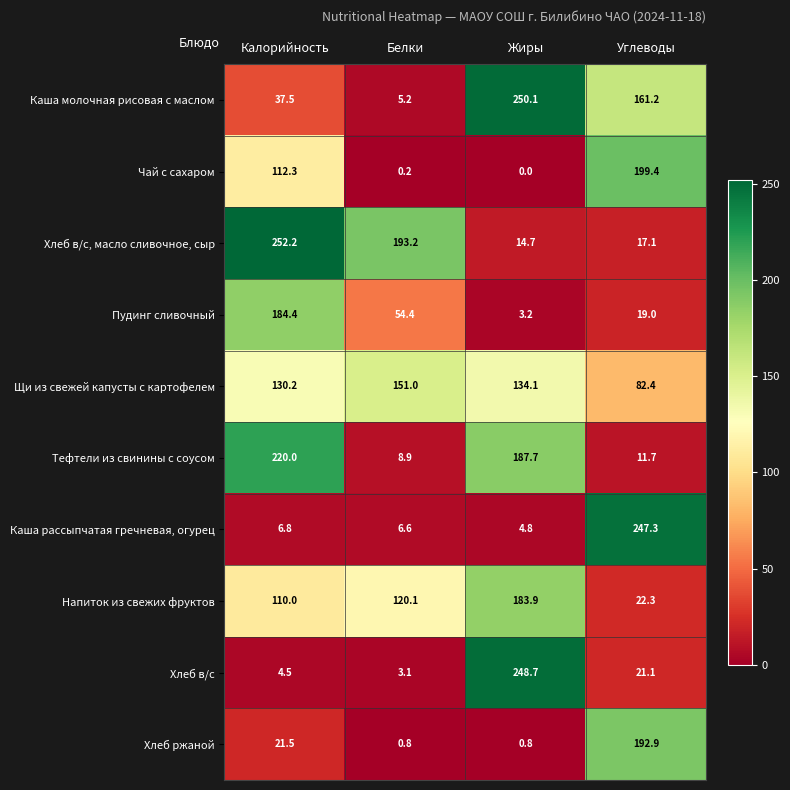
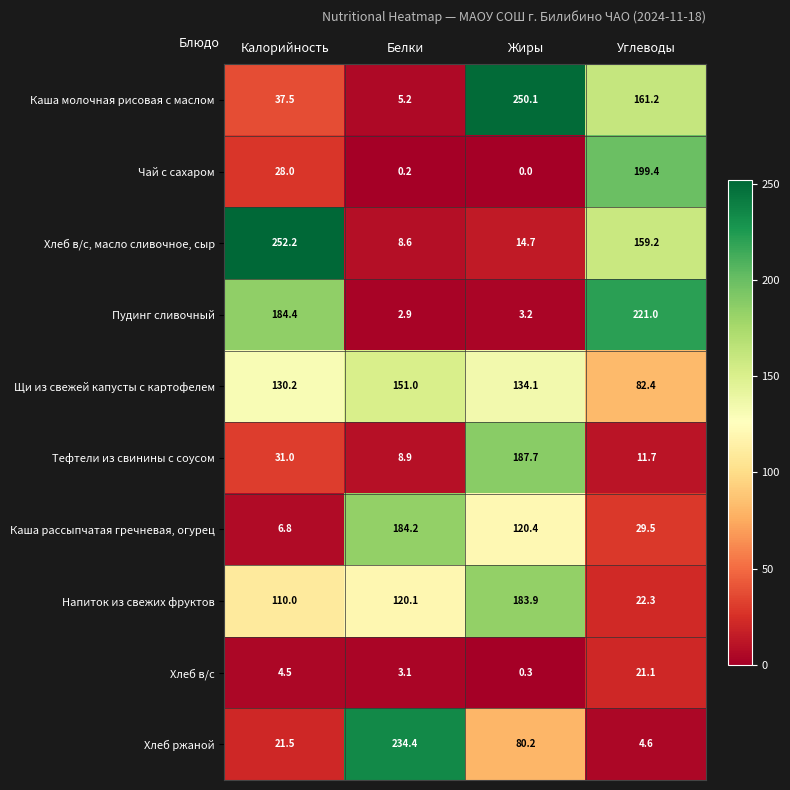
  {
    "Каша молочная рисовая с маслом": {
      "Калорийность": 37.5,
      "Белки": 5.2,
      "Жиры": 250.1,
      "Углеводы": 161.2
    },
    "Чай с сахаром": {
-     "Калорийность": 112.3,
+     "Калорийность": 28.0,
      "Белки": 0.2,
      "Жиры": 0.0,
      "Углеводы": 199.4
    },
    "Хлеб в/с, масло сливочное, сыр": {
      "Калорийность": 252.2,
-     "Белки": 193.2,
+     "Белки": 8.6,
      "Жиры": 14.7,
-     "Углеводы": 17.1
+     "Углеводы": 159.2
    },
    "Пудинг сливочный": {
      "Калорийность": 184.4,
-     "Белки": 54.4,
+     "Белки": 2.9,
      "Жиры": 3.2,
-     "Углеводы": 19.0
+     "Углеводы": 221.0
    },
    "Щи из свежей капусты с картофелем": {
      "Калорийность": 130.2,
      "Белки": 151.0,
      "Жиры": 134.1,
      "Углеводы": 82.4
    },
    "Тефтели из свинины с соусом": {
-     "Калорийность": 220.0,
+     "Калорийность": 31.0,
      "Белки": 8.9,
      "Жиры": 187.7,
      "Углеводы": 11.7
    },
    "Каша рассыпчатая гречневая, огурец": {
      "Калорийность": 6.8,
-     "Белки": 6.6,
-     "Жиры": 4.8,
-     "Углеводы": 247.3
+     "Белки": 184.2,
+     "Жиры": 120.4,
+     "Углеводы": 29.5
    },
    "Напиток из свежих фруктов": {
      "Калорийность": 110.0,
      "Белки": 120.1,
      "Жиры": 183.9,
      "Углеводы": 22.3
    },
    "Хлеб в/с": {
      "Калорийность": 4.5,
      "Белки": 3.1,
-     "Жиры": 248.7,
+     "Жиры": 0.3,
      "Углеводы": 21.1
    },
    "Хлеб ржаной": {
      "Калорийность": 21.5,
-     "Белки": 0.8,
-     "Жиры": 0.8,
-     "Углеводы": 192.9
+     "Белки": 234.4,
+     "Жиры": 80.2,
+     "Углеводы": 4.6
    }
  }
